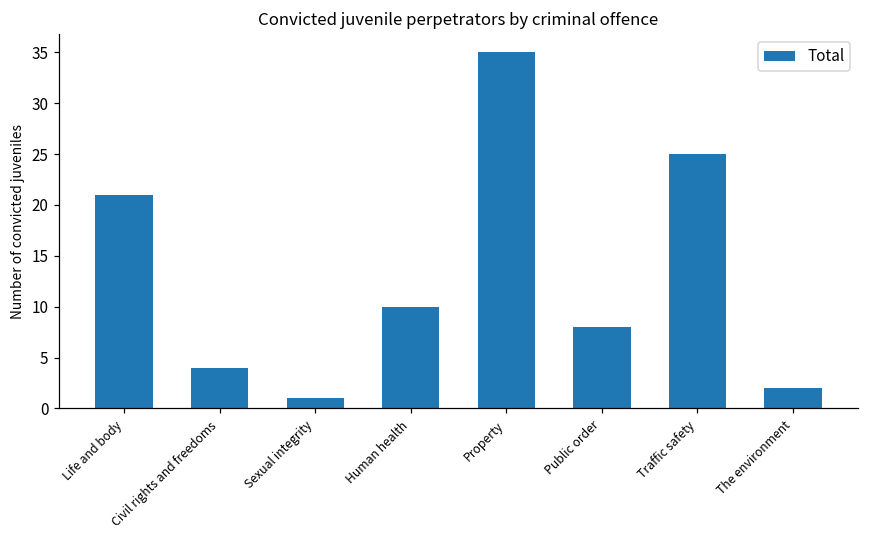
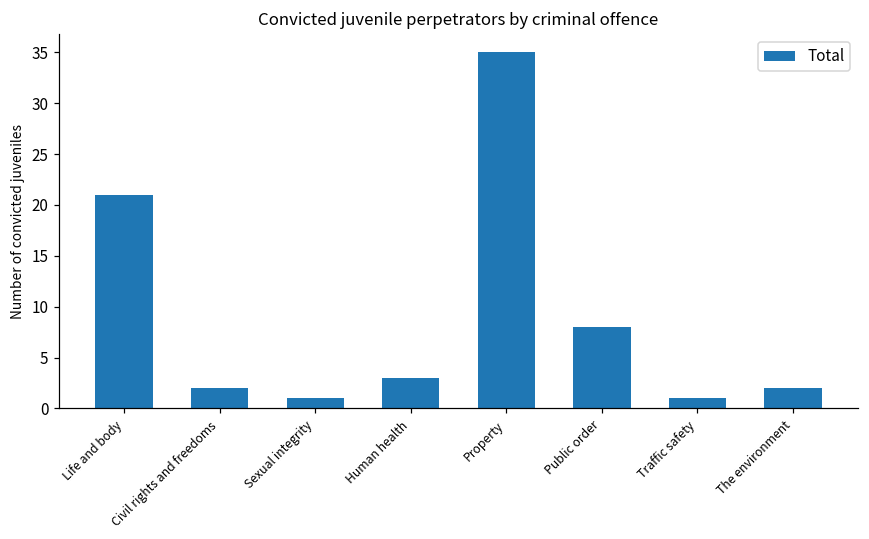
  {
    "Life and body": 21,
-   "Civil rights and freedoms": 4,
+   "Civil rights and freedoms": 2,
    "Sexual integrity": 1,
-   "Human health": 10,
+   "Human health": 3,
    "Property": 35,
    "Public order": 8,
-   "Traffic safety": 25,
+   "Traffic safety": 1,
    "The environment": 2
  }
